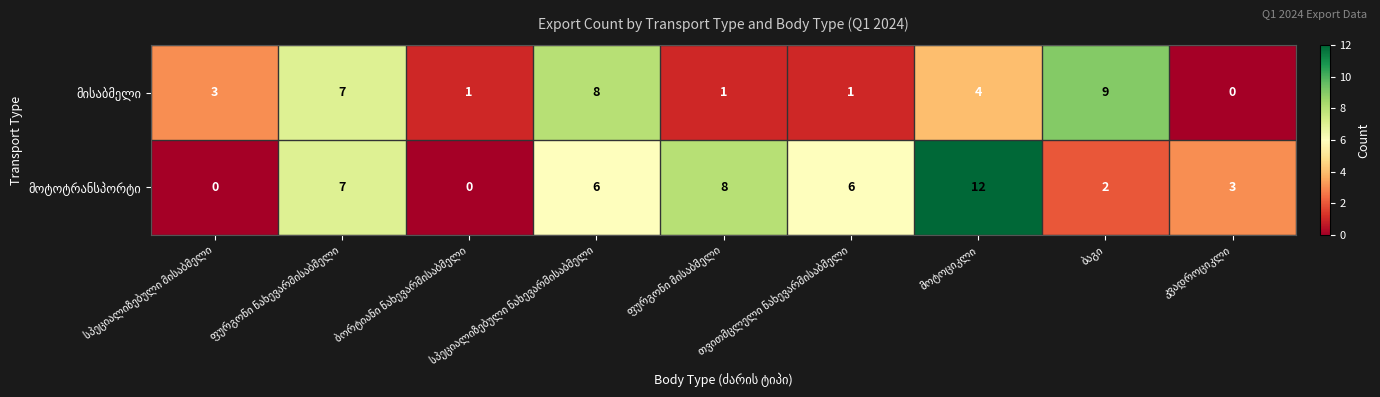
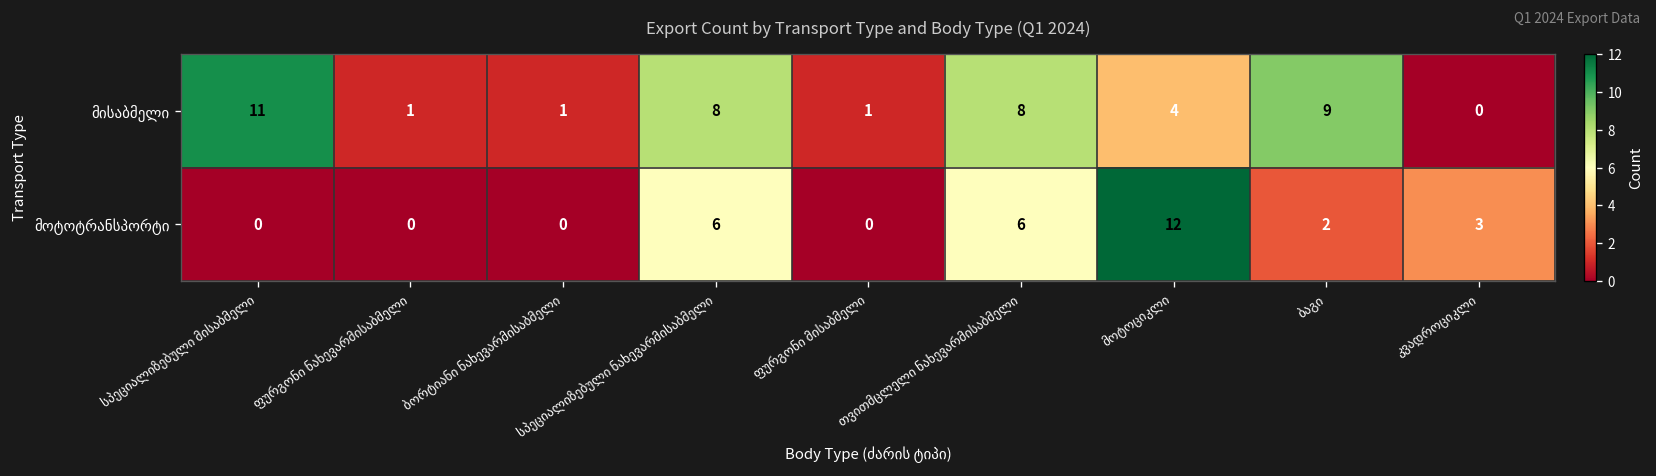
  {
    "მისაბმელი": {
-     "სპეციალიზებული მისაბმელი": 3,
-     "ფურგონი ნახევარმისაბმელი": 7,
+     "სპეციალიზებული მისაბმელი": 11,
+     "ფურგონი ნახევარმისაბმელი": 1,
      "ბორტიანი ნახევარმისაბმელი": 1,
      "სპეციალიზებული ნახევარმისაბმელი": 8,
      "ფურგონი მისაბმელი": 1,
-     "თვითმცლელი ნახევარმისაბმელი": 1,
+     "თვითმცლელი ნახევარმისაბმელი": 8,
      "მოტოციკლი": 4,
      "ბაგი": 9,
      "კვადროციკლი": 0
    },
    "მოტოტრანსპორტი": {
      "სპეციალიზებული მისაბმელი": 0,
-     "ფურგონი ნახევარმისაბმელი": 7,
+     "ფურგონი ნახევარმისაბმელი": 0,
      "ბორტიანი ნახევარმისაბმელი": 0,
      "სპეციალიზებული ნახევარმისაბმელი": 6,
-     "ფურგონი მისაბმელი": 8,
+     "ფურგონი მისაბმელი": 0,
      "თვითმცლელი ნახევარმისაბმელი": 6,
      "მოტოციკლი": 12,
      "ბაგი": 2,
      "კვადროციკლი": 3
    }
  }
